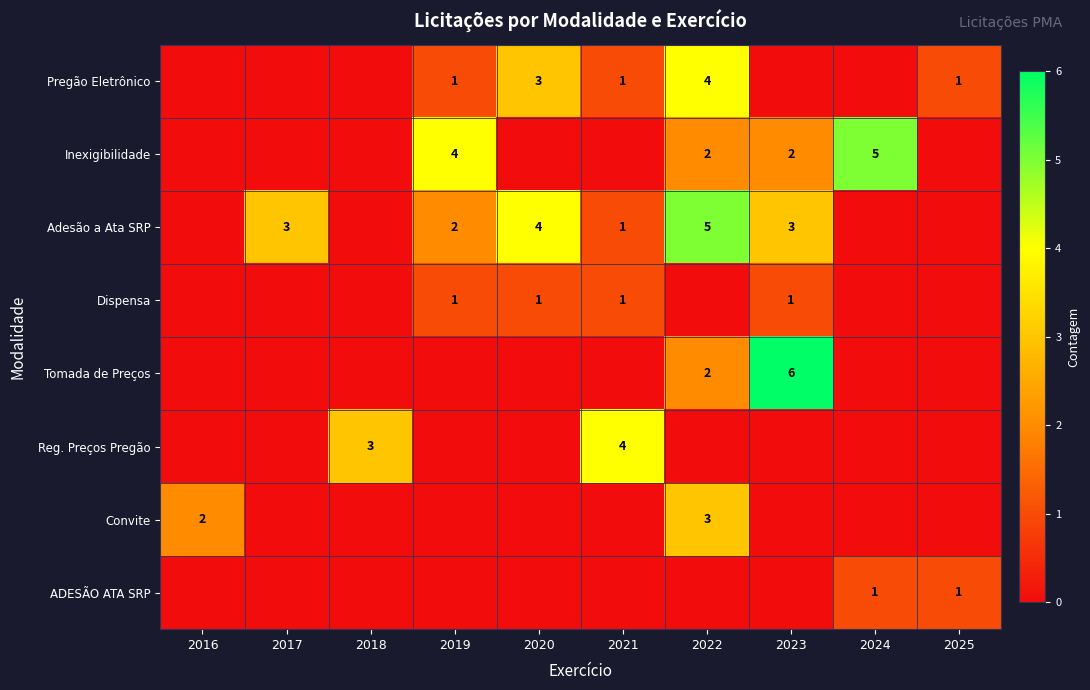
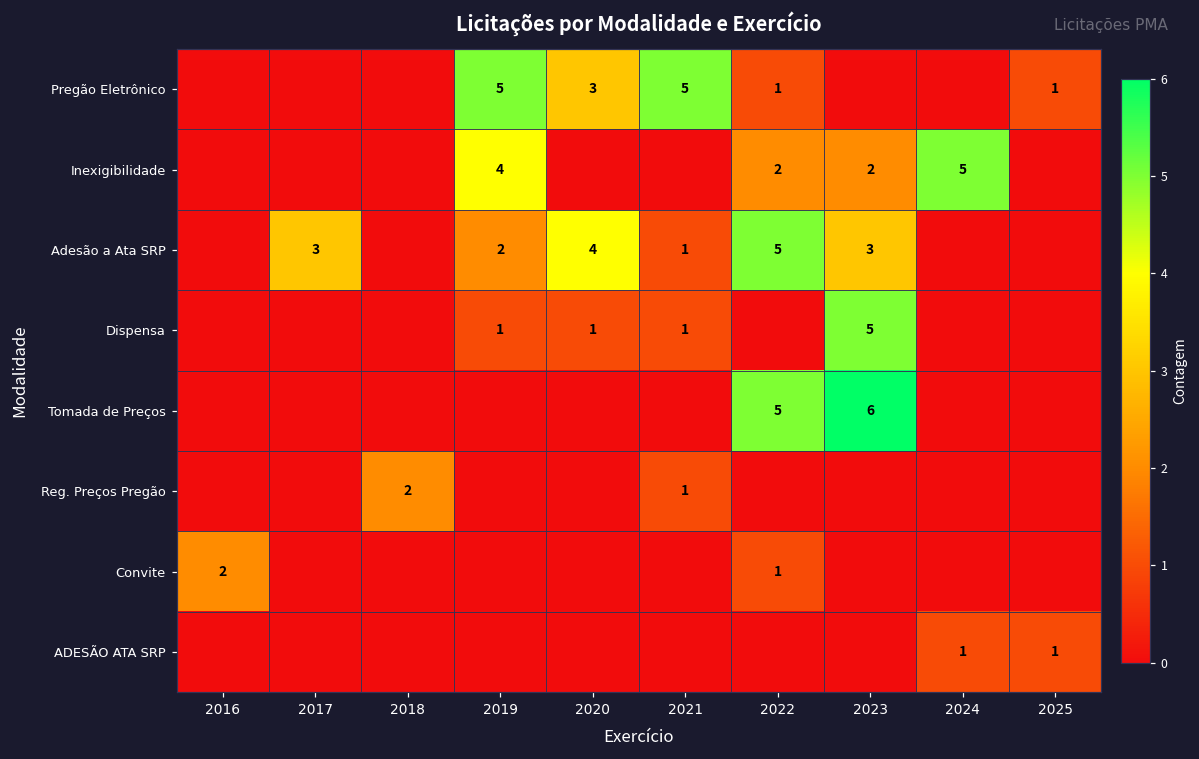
  {
    "Pregão Eletrônico": {
-     "2019": 1,
+     "2019": 5,
      "2020": 3,
-     "2021": 1,
-     "2022": 4,
+     "2021": 5,
+     "2022": 1,
      "2025": 1
    },
    "Inexigibilidade": {
      "2019": 4,
      "2022": 2,
      "2023": 2,
      "2024": 5
    },
    "Adesão a Ata SRP": {
      "2017": 3,
      "2019": 2,
      "2020": 4,
      "2021": 1,
      "2022": 5,
      "2023": 3
    },
    "Dispensa": {
      "2019": 1,
      "2020": 1,
      "2021": 1,
-     "2023": 1
+     "2023": 5
    },
    "Tomada de Preços": {
-     "2022": 2,
+     "2022": 5,
      "2023": 6
    },
    "Reg. Preços Pregão": {
-     "2018": 3,
-     "2021": 4
+     "2018": 2,
+     "2021": 1
    },
    "Convite": {
      "2016": 2,
-     "2022": 3
+     "2022": 1
    },
    "ADESÃO ATA SRP": {
      "2024": 1,
      "2025": 1
    }
  }
